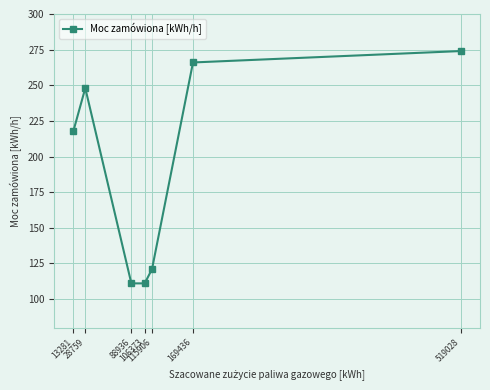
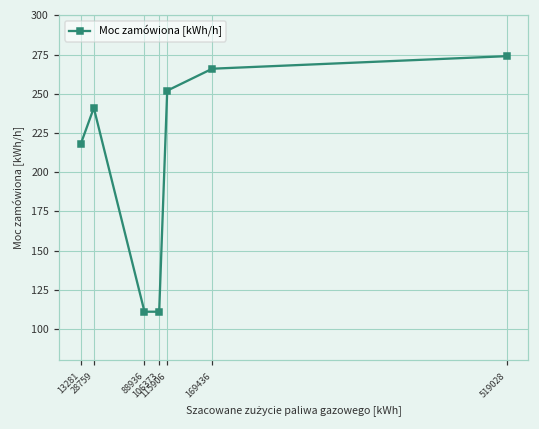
  {
    "13281": 218,
-   "28759": 248,
+   "28759": 241,
    "88936": 111,
    "106373": 111,
-   "115906": 121,
+   "115906": 252,
    "169436": 266,
    "519028": 274
  }
